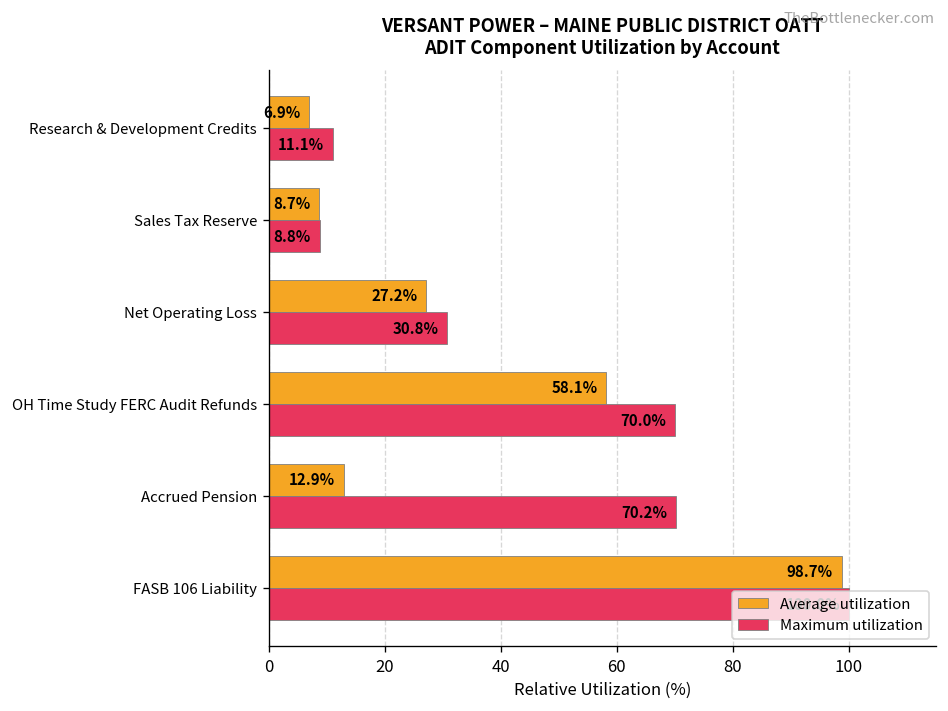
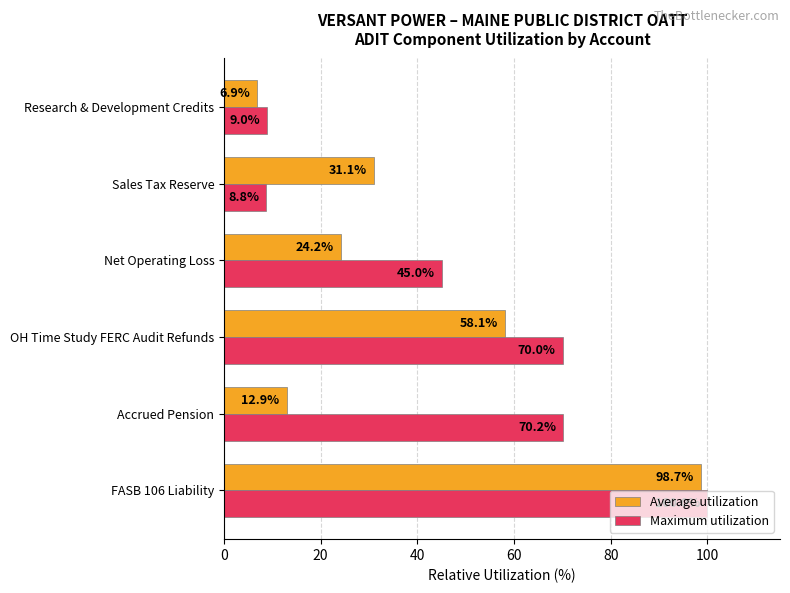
  {
    "Average utilization": {
      "Research & Development Credits": "6.9%",
-     "Sales Tax Reserve": "8.7%",
-     "Net Operating Loss": "27.2%",
+     "Sales Tax Reserve": "31.1%",
+     "Net Operating Loss": "24.2%",
      "OH Time Study FERC Audit Refunds": "58.1%",
      "Accrued Pension": "12.9%",
      "FASB 106 Liability": "98.7%"
    },
    "Maximum utilization": {
-     "Research & Development Credits": "11.1%",
+     "Research & Development Credits": "9.0%",
      "Sales Tax Reserve": "8.8%",
-     "Net Operating Loss": "30.8%",
+     "Net Operating Loss": "45.0%",
      "OH Time Study FERC Audit Refunds": "70.0%",
      "Accrued Pension": "70.2%"
    }
  }
